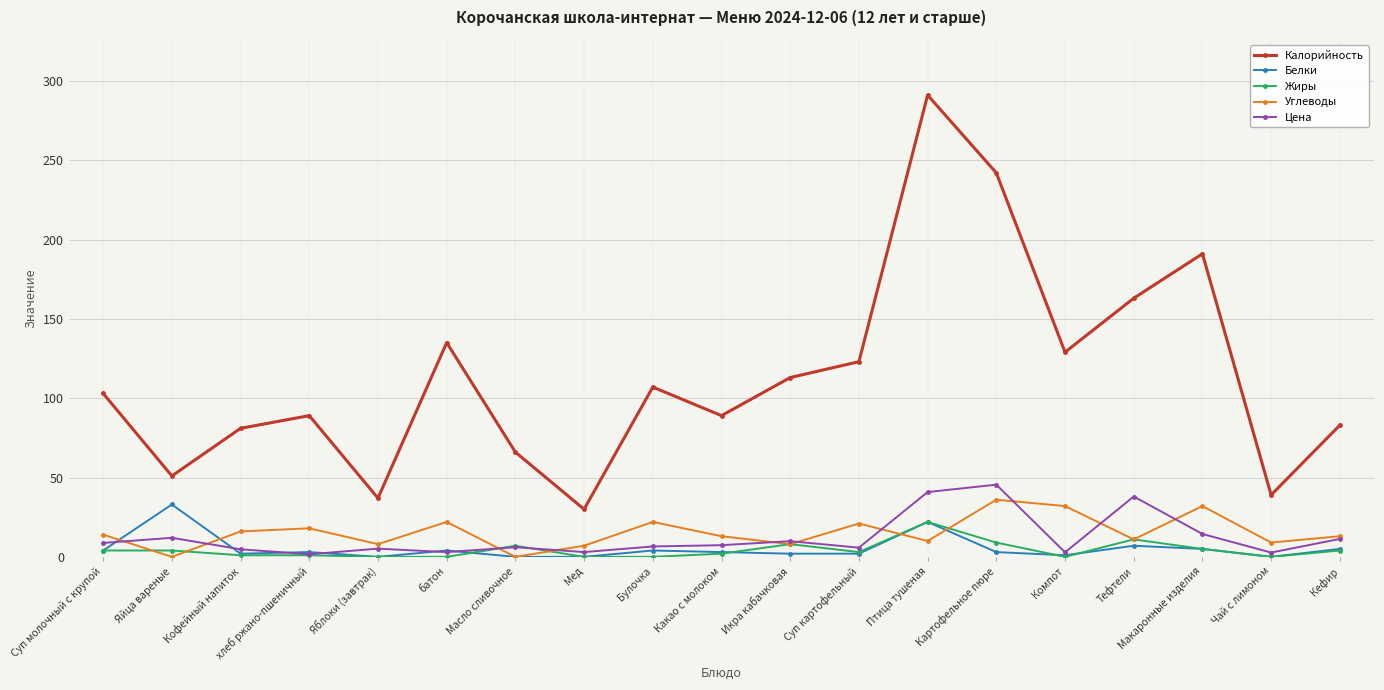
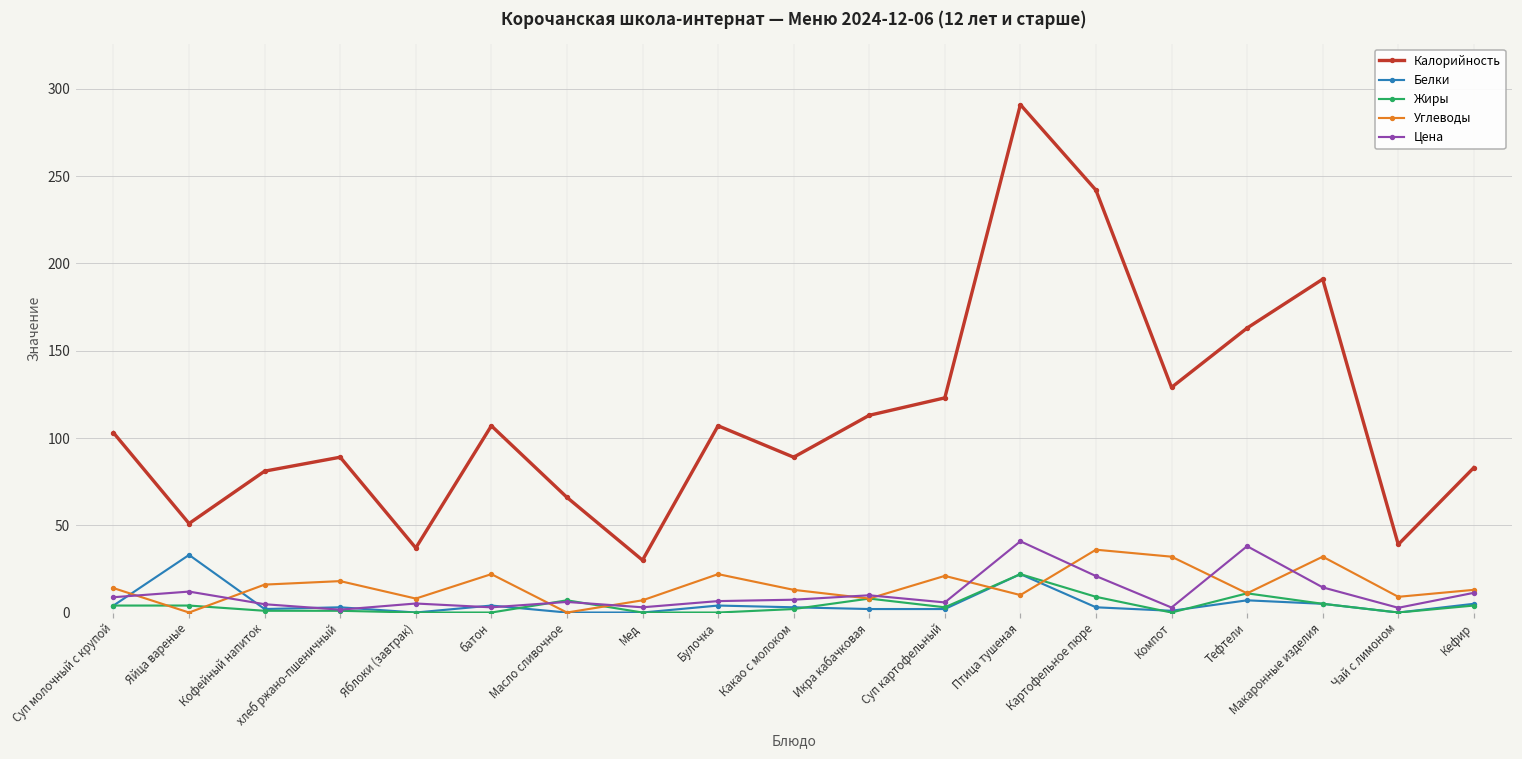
  {
    "Калорийность": {
      "Суп молочный с крупой": 103,
      "Яйца вареные": 51,
      "Кофейный напиток": 81,
      "хлеб ржано-пшеничный": 89,
      "Яблоки (завтрак)": 37,
-     "батон": 135,
+     "батон": 107,
      "Масло сливочное": 66,
      "Мед": 30,
      "Булочка": 107,
      "Какао с молоком": 89,
      "Икра кабачковая": 113,
      "Суп картофельный": 123,
      "Птица тушеная": 291,
      "Картофельное пюре": 242,
      "Компот": 129,
      "Тефтели": 163,
      "Макаронные изделия": 191,
      "Чай с лимоном": 39,
      "Кефир": 83
    },
    "Белки": {
      "Яйца вареные": 33,
      "Булочка": 4,
      "Икра кабачковая": 2,
      "Картофельное пюре": 3,
      "Тефтели": 7
    },
    "Жиры": {
      "Яйца вареные": 4,
      "батон": 0,
      "Булочка": 0,
      "Картофельное пюре": 9
    },
    "Углеводы": {
      "Суп молочный с крупой": 14,
      "Яйца вареные": 0,
      "Кофейный напиток": 16,
      "хлеб ржано-пшеничный": 18,
      "Яблоки (завтрак)": 8,
      "батон": 22,
      "Мед": 7,
      "Булочка": 22,
      "Какао с молоком": 13,
      "Суп картофельный": 21,
      "Птица тушеная": 10,
      "Картофельное пюре": 36,
      "Компот": 32,
      "Макаронные изделия": 32,
      "Чай с лимоном": 9,
      "Кефир": 13
    },
    "Цена": {
      "Суп молочный с крупой": 9,
      "Яйца вареные": 12,
      "Кофейный напиток": 5,
      "Яблоки (завтрак)": 5,
      "Мед": 3,
      "Булочка": 7,
      "Какао с молоком": 7,
      "Икра кабачковая": 10,
      "Суп картофельный": 6,
      "Птица тушеная": 41,
-     "Картофельное пюре": 46,
+     "Картофельное пюре": 21,
      "Компот": 3,
      "Тефтели": 38,
      "Макаронные изделия": 14,
      "Чай с лимоном": 3,
      "Кефир": 11
    }
  }
